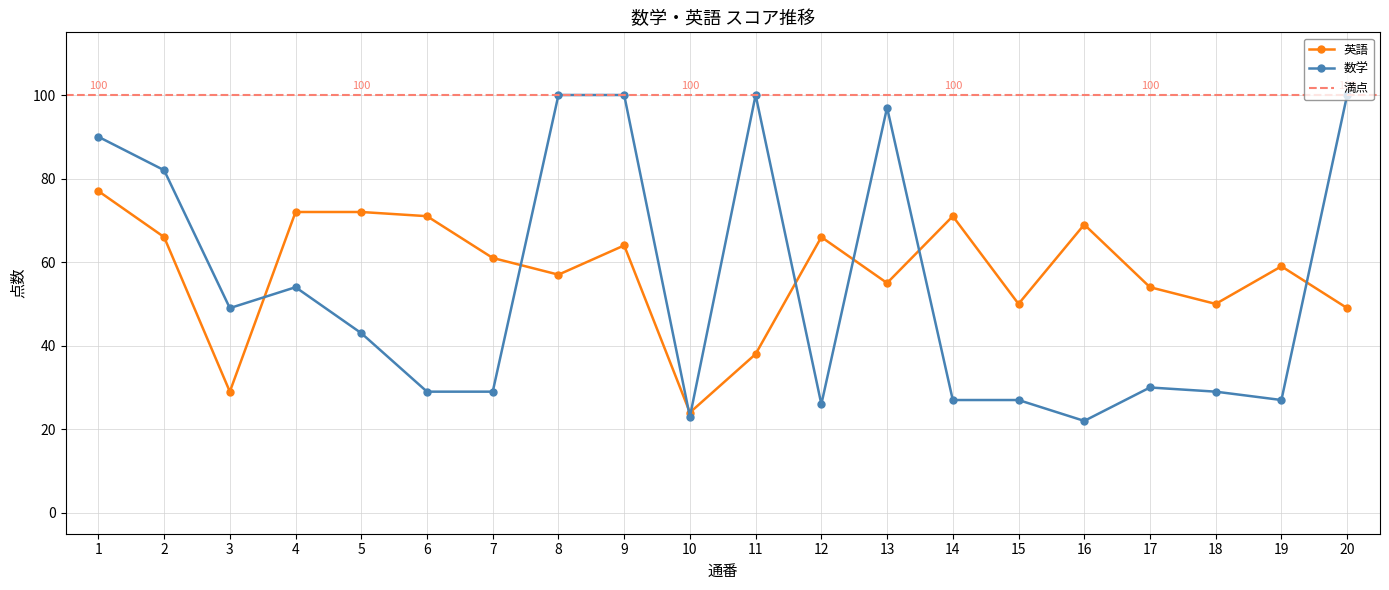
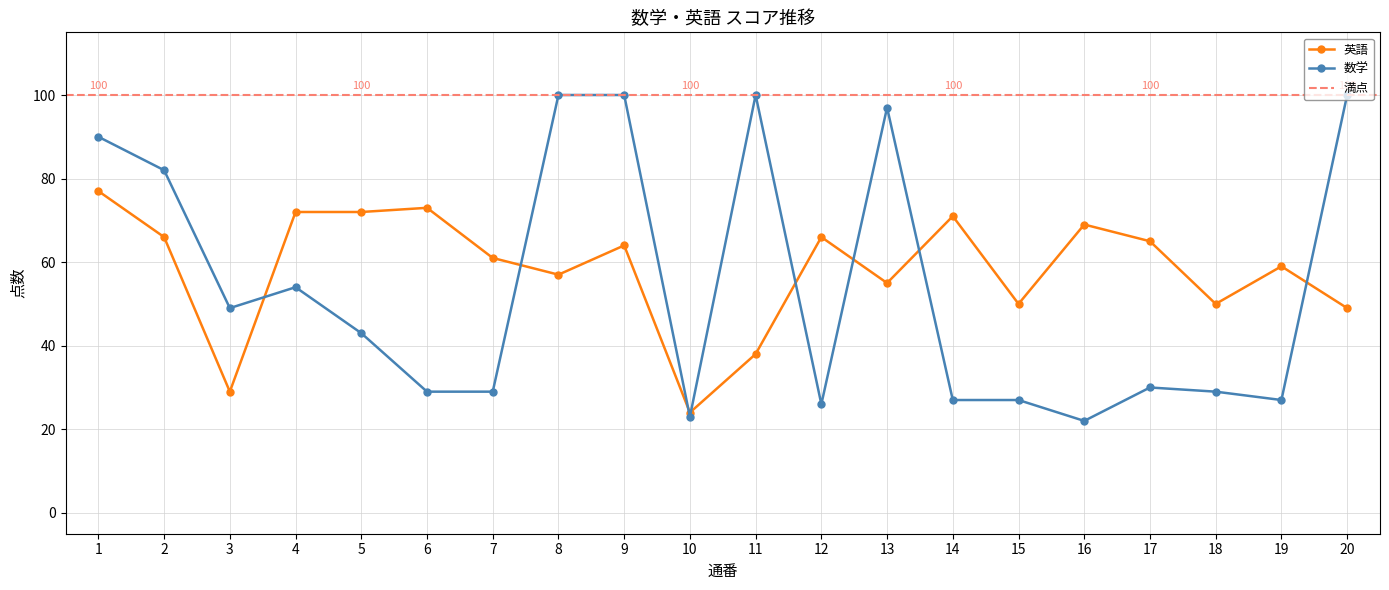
  {
    "英語": {
      "1": 77,
      "2": 66,
      "3": 29,
      "4": 72,
      "5": 72,
-     "6": 71,
+     "6": 73,
      "7": 61,
      "8": 57,
      "9": 64,
      "10": 24,
      "11": 38,
      "12": 66,
      "13": 55,
      "14": 71,
      "15": 50,
      "16": 69,
-     "17": 54,
+     "17": 65,
      "18": 50,
      "19": 59,
      "20": 49
    },
    "数学": {
      "1": 90,
      "2": 82,
      "3": 49,
      "4": 54,
      "5": 43,
      "6": 29,
      "7": 29,
      "8": 100,
      "9": 100,
      "10": 23,
      "11": 100,
      "12": 26,
      "13": 97,
      "14": 27,
      "15": 27,
      "16": 22,
      "17": 30,
      "18": 29,
      "19": 27
    }
  }
